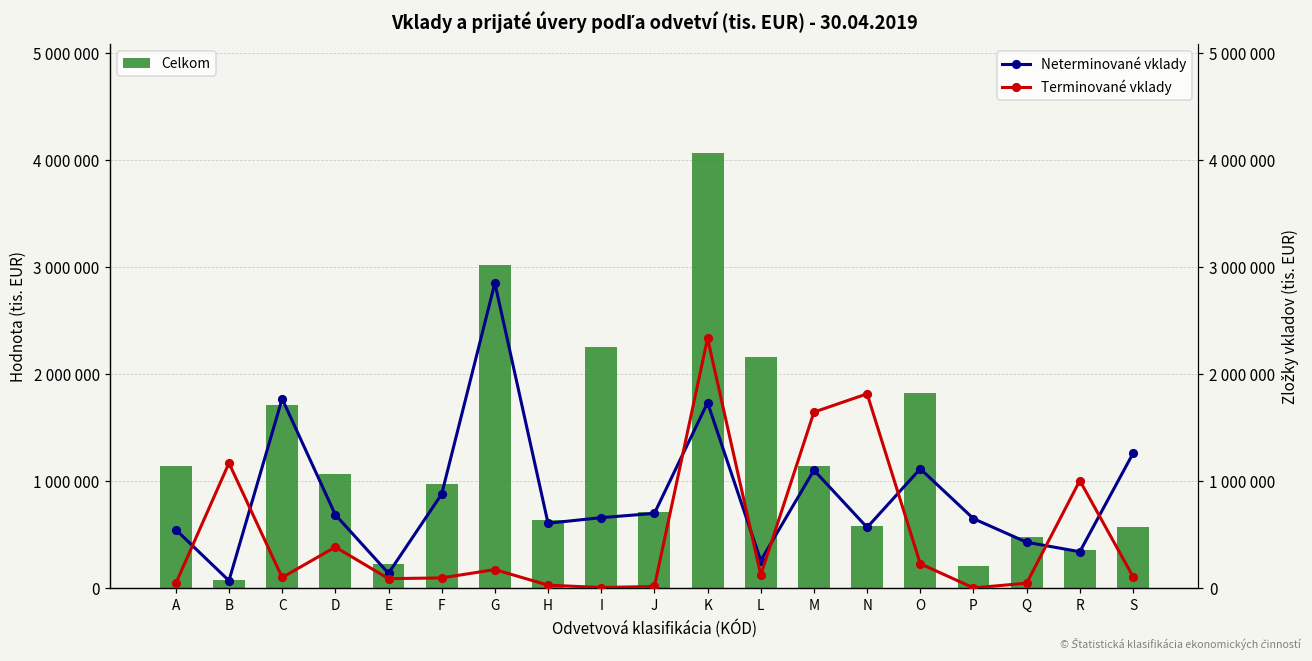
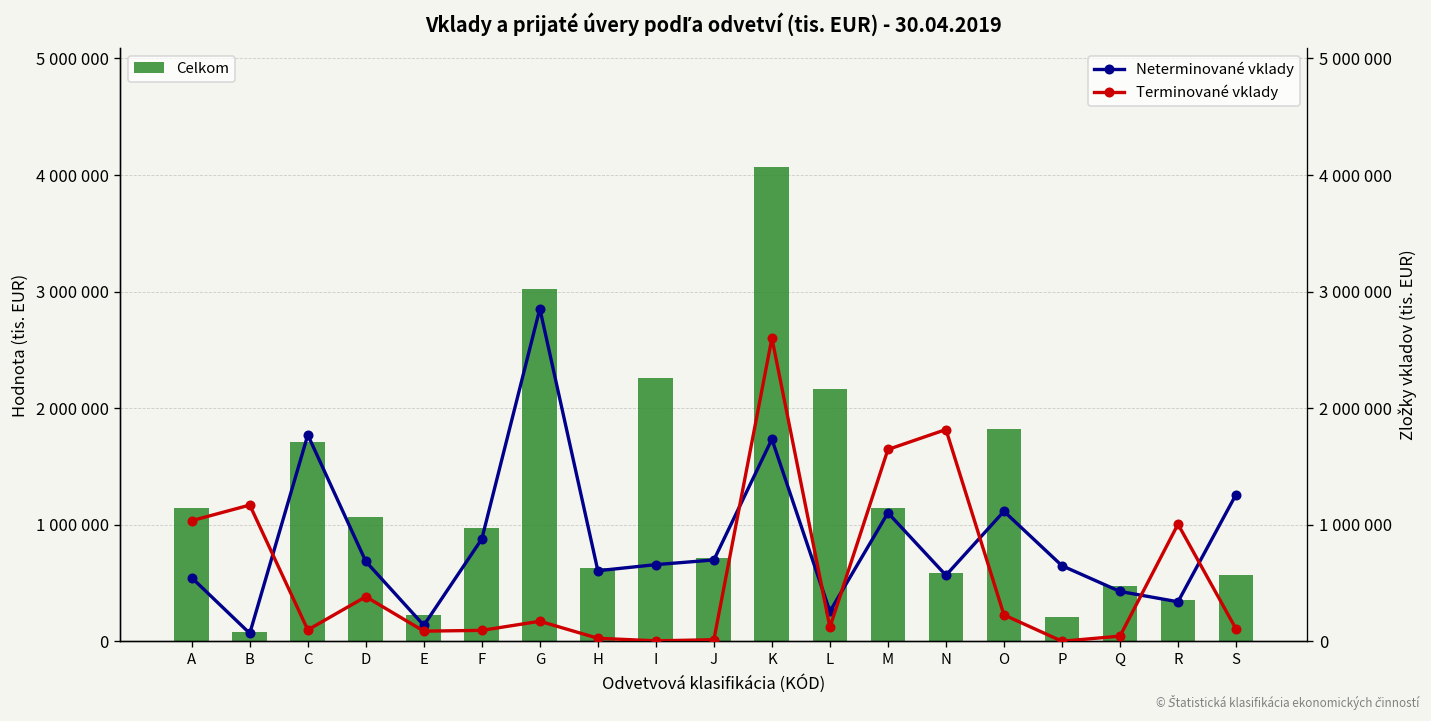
  {
    "Celkom": {
      "A": 1100000,
      "B": 100000,
      "C": 1700000,
      "D": 1100000,
      "E": 200000,
      "F": 1000000,
      "G": 3000000,
      "H": 600000,
      "I": 2300000,
      "J": 700000,
      "K": 4100000,
      "L": 2200000,
      "M": 1100000,
      "N": 600000,
      "O": 1800000,
      "P": 200000,
      "Q": 500000,
      "R": 400000,
      "S": 600000
    },
    "Neterminované vklady": {
      "A": 500000,
      "B": 100000,
      "C": 1800000,
      "D": 700000,
      "E": 100000,
      "F": 900000,
      "G": 2900000,
      "H": 600000,
      "I": 700000,
      "J": 700000,
      "K": 1700000,
      "L": 300000,
      "M": 1100000,
      "N": 600000,
      "O": 1100000,
      "P": 600000,
      "Q": 400000,
      "R": 300000,
      "S": 1300000
    },
    "Terminované vklady": {
-     "A": 0,
+     "A": 1000000,
      "B": 1200000,
      "C": 100000,
      "D": 400000,
      "E": 100000,
      "F": 100000,
      "G": 200000,
      "H": 0,
      "I": 0,
      "J": 0,
-     "K": 2300000,
+     "K": 2600000,
      "L": 100000,
      "M": 1600000,
      "N": 1800000,
      "O": 200000,
      "P": 0,
      "Q": 0,
      "R": 1000000,
      "S": 100000
    }
  }
